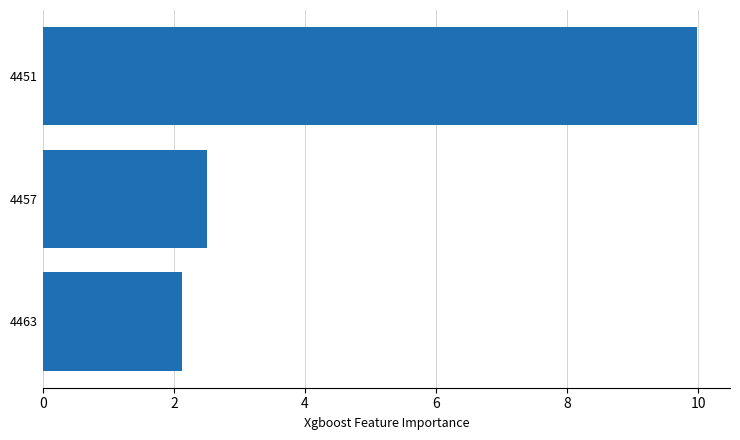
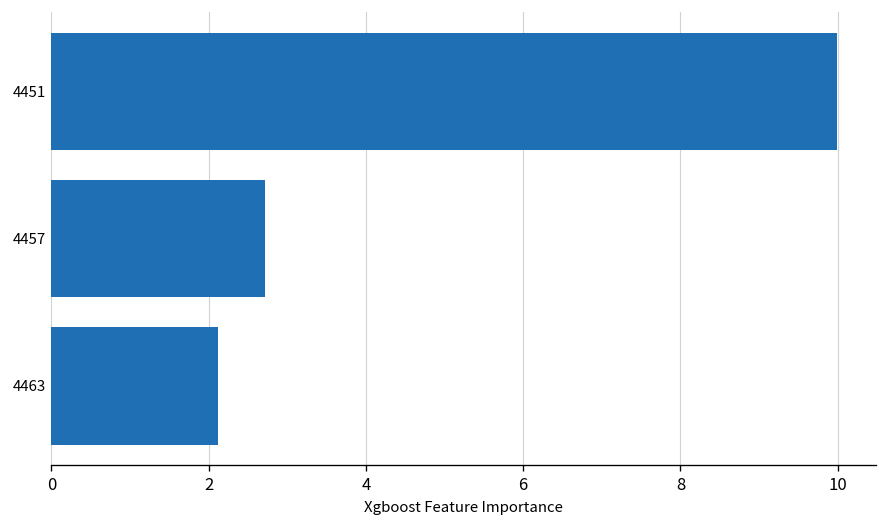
  {
    "4451": 10.0,
-   "4457": 2.5,
+   "4457": 2.7,
    "4463": 2.1
  }
